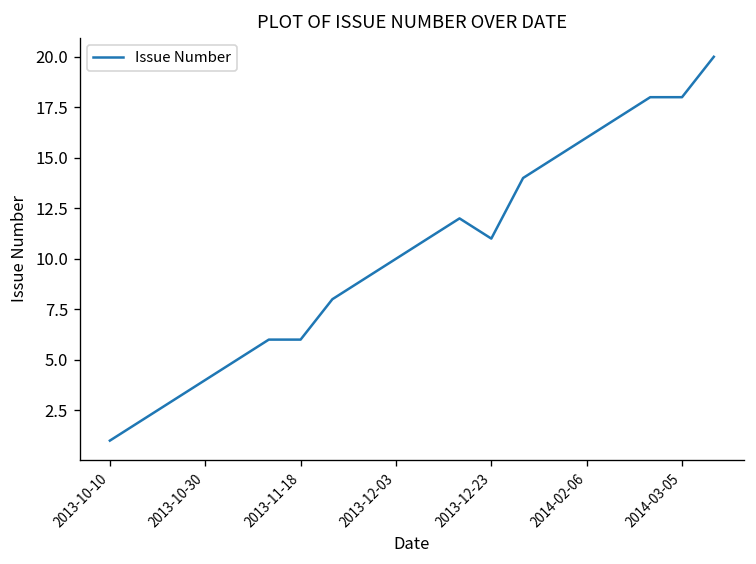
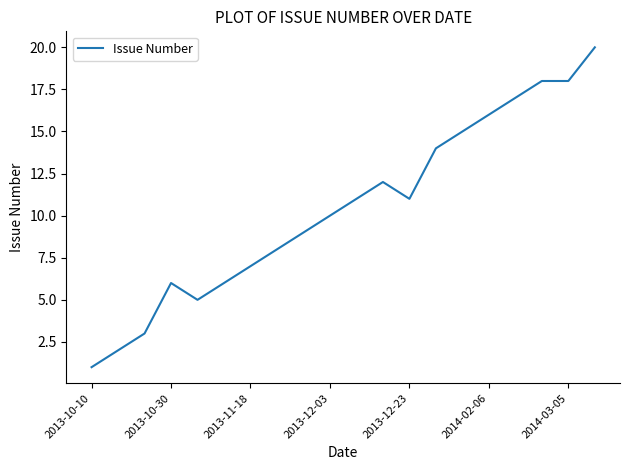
  {
    "2013-10-10": 1,
-   "2013-10-30": 4,
-   "2013-11-18": 6,
+   "2013-10-30": 6,
+   "2013-11-18": 7,
    "2013-12-03": 10,
    "2013-12-23": 11,
    "2014-02-06": 16,
    "2014-03-05": 18
  }
